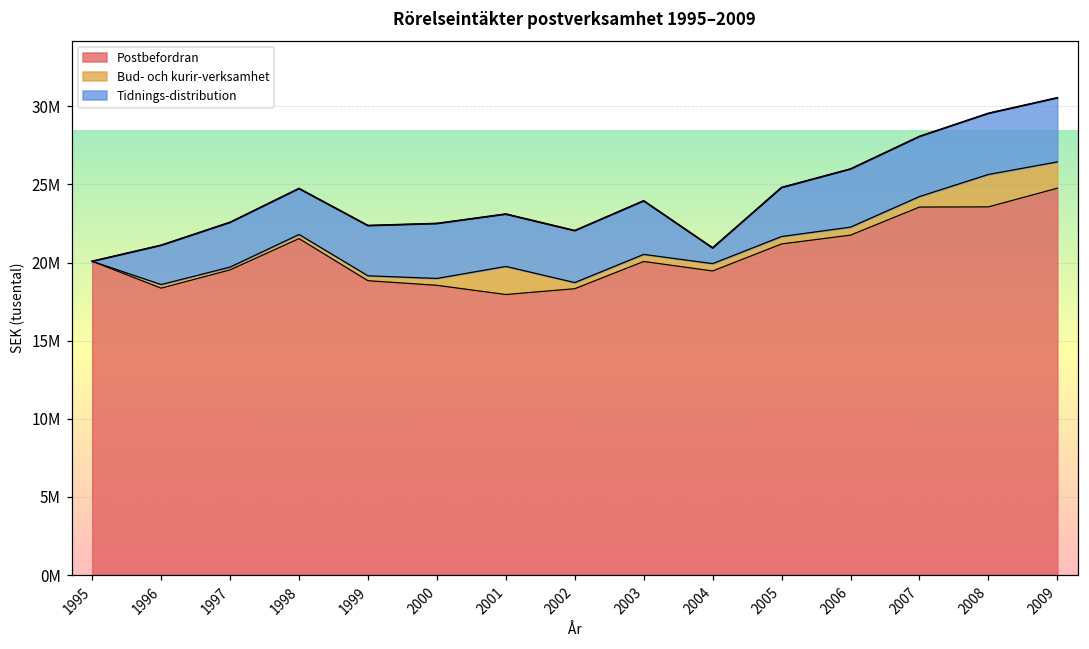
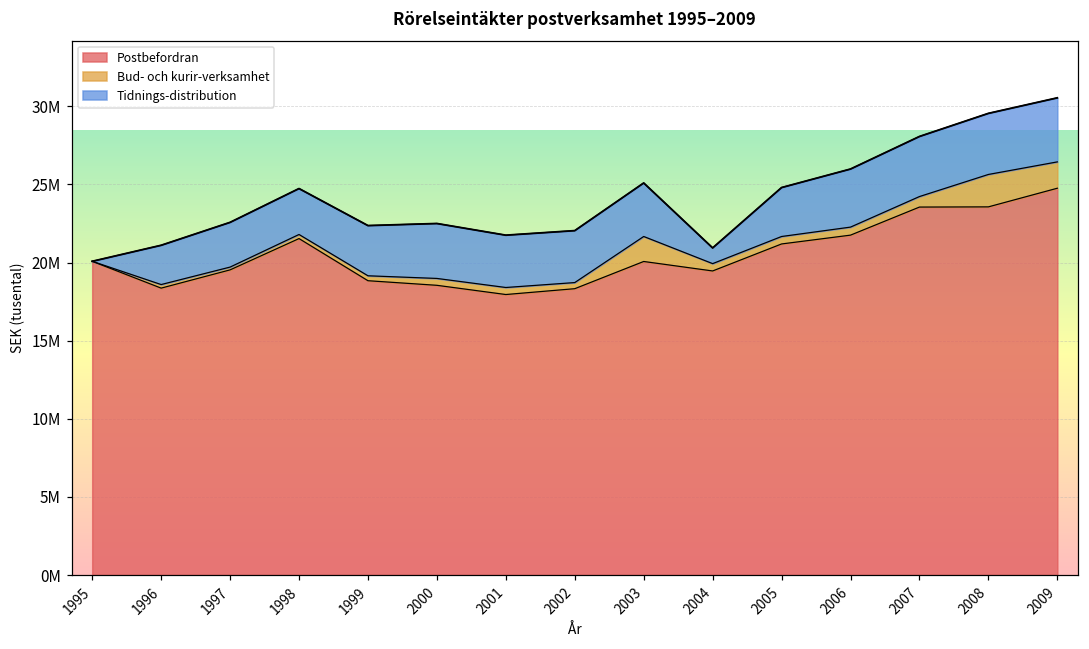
  {
    "Postbefordran": {
      "1996": 18400000,
      "1998": 21500000,
      "1999": 18800000,
      "2000": 18500000,
      "2001": 18000000,
      "2002": 18300000,
      "2003": 20100000,
      "2004": 19500000,
      "2005": 21200000,
      "2006": 21800000,
      "2007": 23500000,
      "2008": 23600000,
      "2009": 24800000
    },
    "Bud- och kurir-verksamhet": {
      "1996": 200000,
      "1998": 300000,
      "1999": 300000,
      "2000": 400000,
-     "2001": 1800000,
+     "2001": 400000,
      "2002": 400000,
-     "2003": 500000,
+     "2003": 1600000,
      "2004": 500000,
      "2005": 500000,
      "2006": 500000,
      "2007": 700000,
      "2008": 2100000,
      "2009": 1700000
    },
    "Tidnings-distribution": {
      "1996": 2500000,
      "1997": 2900000,
      "1998": 2900000,
      "1999": 3200000,
      "2000": 3500000,
      "2001": 3300000,
      "2002": 3300000,
      "2003": 3400000,
      "2004": 1000000,
      "2005": 3100000,
      "2006": 3700000,
      "2007": 3800000,
      "2008": 3900000,
      "2009": 4100000
    }
  }
